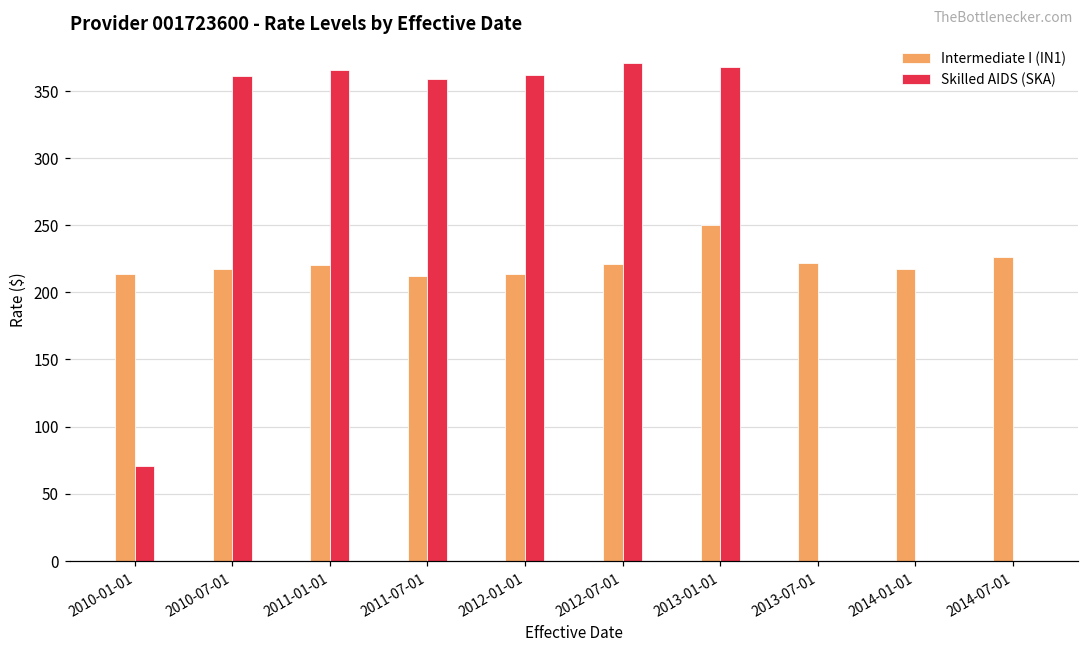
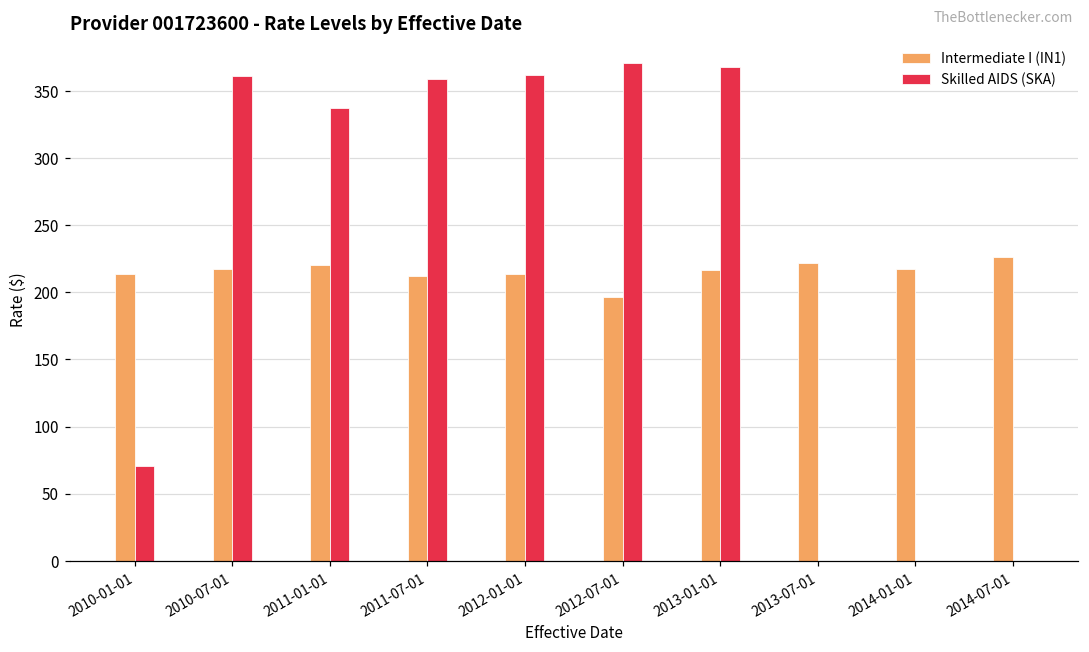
  {
    "Intermediate I (IN1)": {
      "2010-01-01": 214,
      "2010-07-01": 217,
      "2011-01-01": 221,
      "2011-07-01": 212,
      "2012-01-01": 214,
-     "2012-07-01": 221,
-     "2013-01-01": 250,
+     "2012-07-01": 196,
+     "2013-01-01": 217,
      "2013-07-01": 222,
      "2014-01-01": 217,
      "2014-07-01": 226
    },
    "Skilled AIDS (SKA)": {
      "2010-01-01": 71,
      "2010-07-01": 361,
-     "2011-01-01": 366,
+     "2011-01-01": 337,
      "2011-07-01": 359,
      "2012-01-01": 362,
      "2012-07-01": 370,
      "2013-01-01": 368,
      "2013-07-01": 0,
      "2014-01-01": 0,
      "2014-07-01": 0
    }
  }
